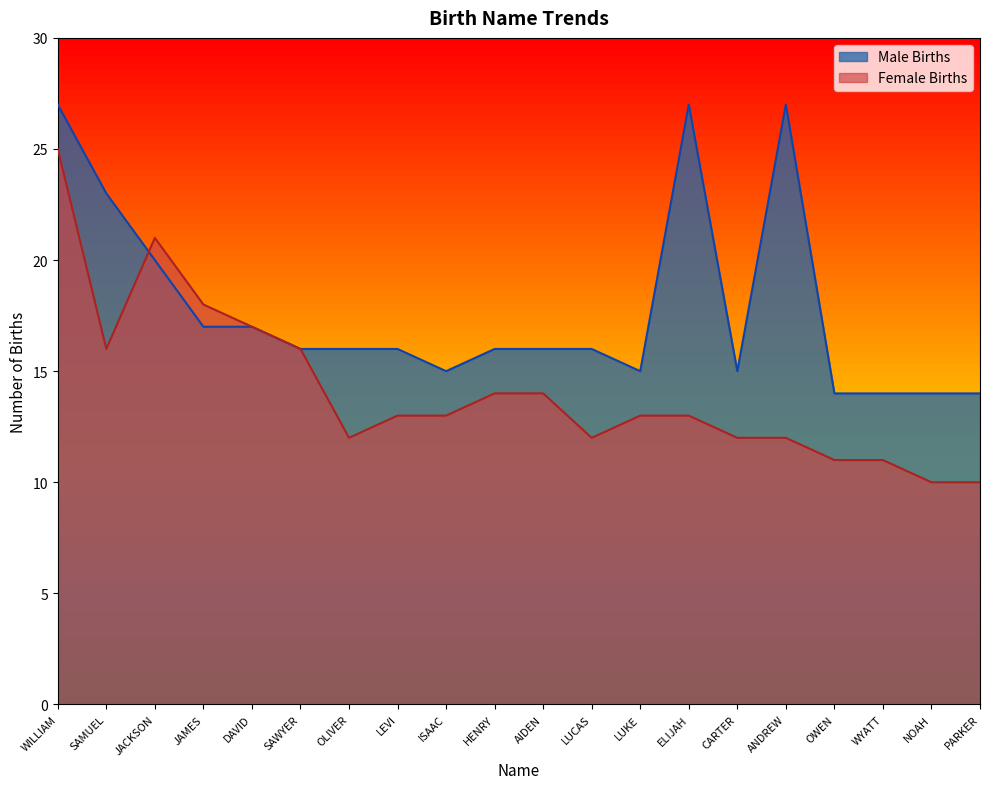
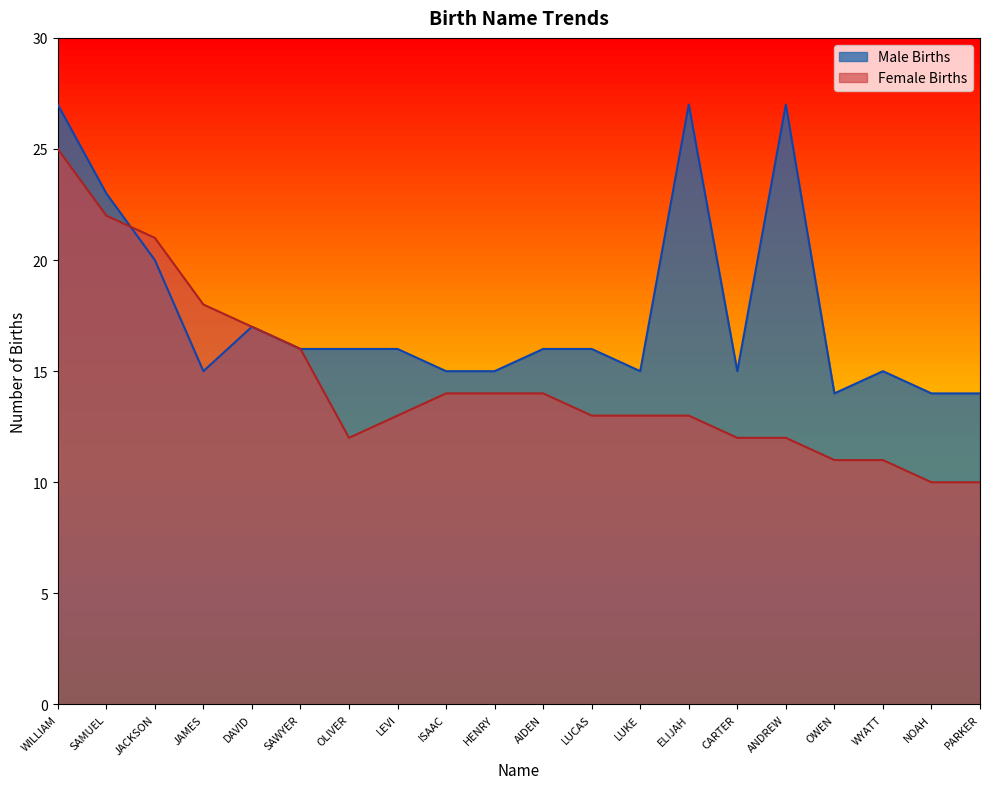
  {
    "Male Births": {
      "WILLIAM": 27,
      "SAMUEL": 23,
      "JACKSON": 20,
-     "JAMES": 17,
+     "JAMES": 15,
      "OLIVER": 16,
      "LEVI": 16,
      "ISAAC": 15,
-     "HENRY": 16,
+     "HENRY": 15,
      "AIDEN": 16,
      "LUCAS": 16,
      "LUKE": 15,
      "ELIJAH": 27,
      "CARTER": 15,
      "ANDREW": 27,
      "OWEN": 14,
-     "WYATT": 14,
+     "WYATT": 15,
      "NOAH": 14,
      "PARKER": 14
    },
    "Female Births": {
      "WILLIAM": 25,
-     "SAMUEL": 16,
+     "SAMUEL": 22,
      "JACKSON": 21,
      "JAMES": 18,
      "OLIVER": 12,
      "LEVI": 13,
-     "ISAAC": 13,
+     "ISAAC": 14,
      "HENRY": 14,
      "AIDEN": 14,
-     "LUCAS": 12,
+     "LUCAS": 13,
      "LUKE": 13,
      "ELIJAH": 13,
      "CARTER": 12,
      "ANDREW": 12,
      "OWEN": 11,
      "WYATT": 11,
      "NOAH": 10,
      "PARKER": 10
    }
  }
